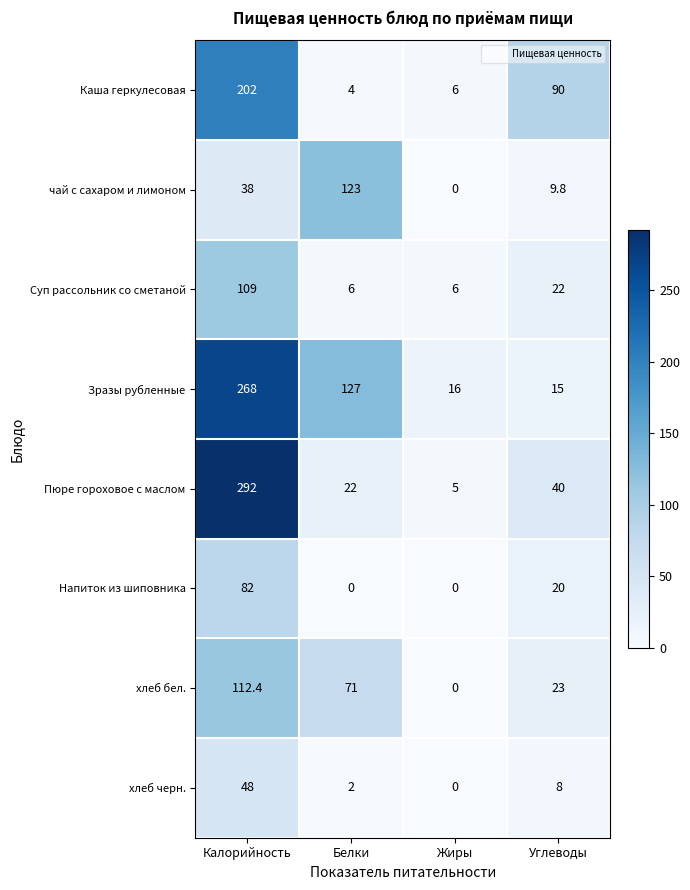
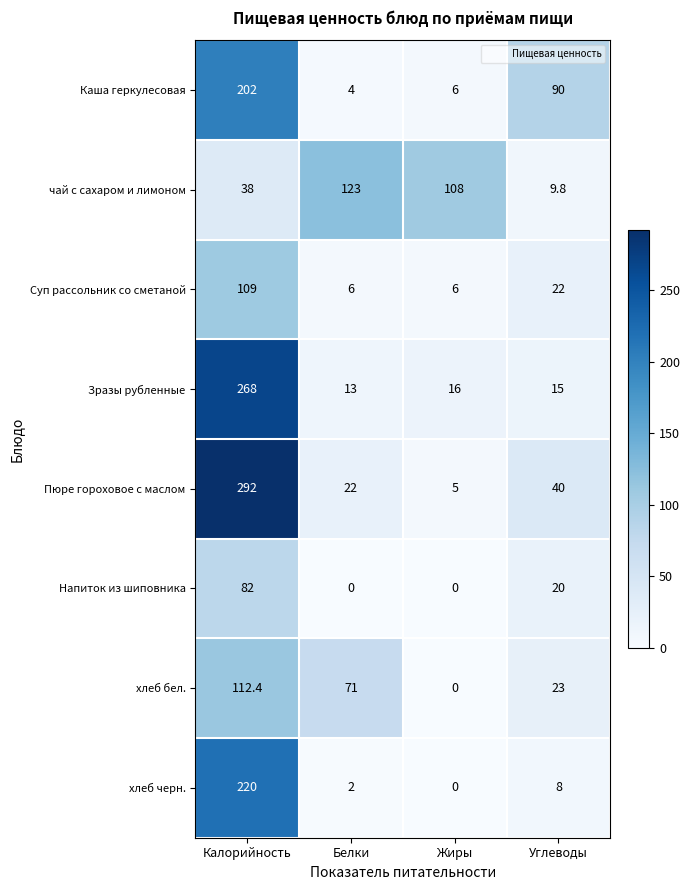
  {
    "Каша геркулесовая": {
      "Калорийность": 202,
      "Белки": 4,
      "Жиры": 6,
      "Углеводы": 90
    },
    "чай с сахаром и лимоном": {
      "Калорийность": 38,
      "Белки": 123,
-     "Жиры": 0,
+     "Жиры": 108,
      "Углеводы": 9.8
    },
    "Суп рассольник со сметаной": {
      "Калорийность": 109,
      "Белки": 6,
      "Жиры": 6,
      "Углеводы": 22
    },
    "Зразы рубленные": {
      "Калорийность": 268,
-     "Белки": 127,
+     "Белки": 13,
      "Жиры": 16,
      "Углеводы": 15
    },
    "Пюре гороховое с маслом": {
      "Калорийность": 292,
      "Белки": 22,
      "Жиры": 5,
      "Углеводы": 40
    },
    "Напиток из шиповника": {
      "Калорийность": 82,
      "Белки": 0,
      "Жиры": 0,
      "Углеводы": 20
    },
    "хлеб бел.": {
      "Калорийность": 112.4,
      "Белки": 71,
      "Жиры": 0,
      "Углеводы": 23
    },
    "хлеб черн.": {
-     "Калорийность": 48,
+     "Калорийность": 220,
      "Белки": 2,
      "Жиры": 0,
      "Углеводы": 8
    }
  }
